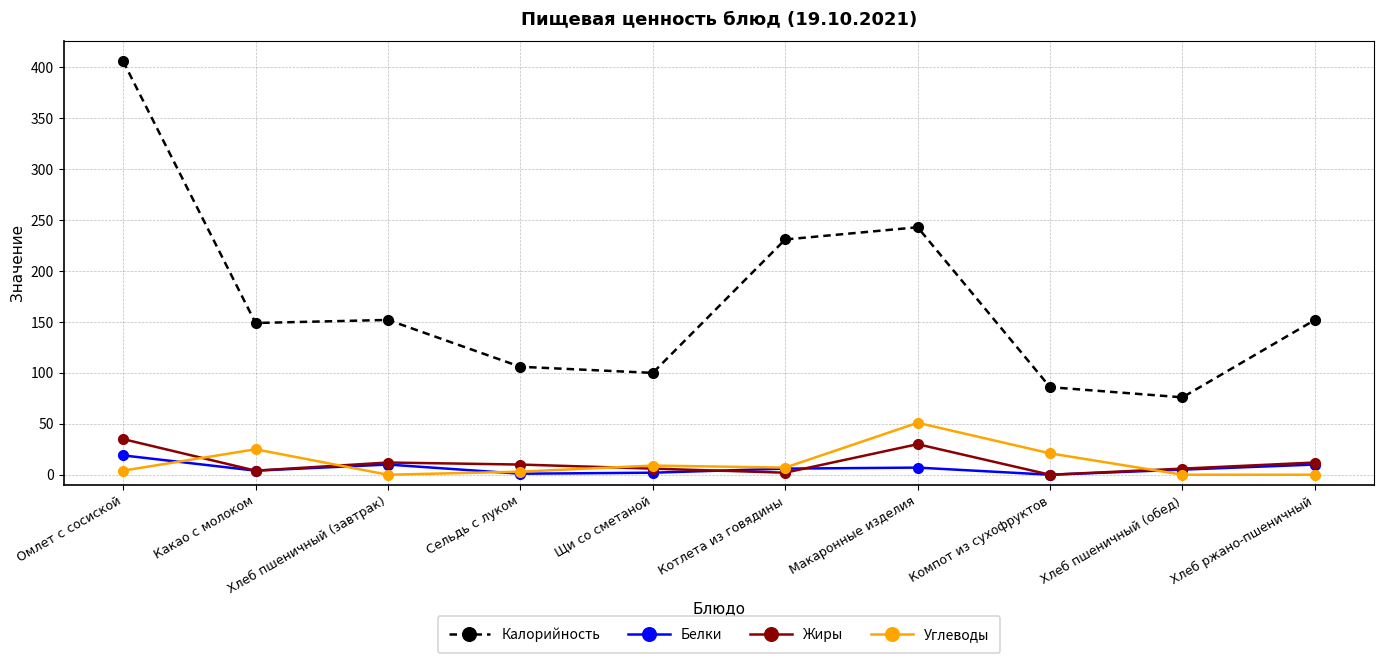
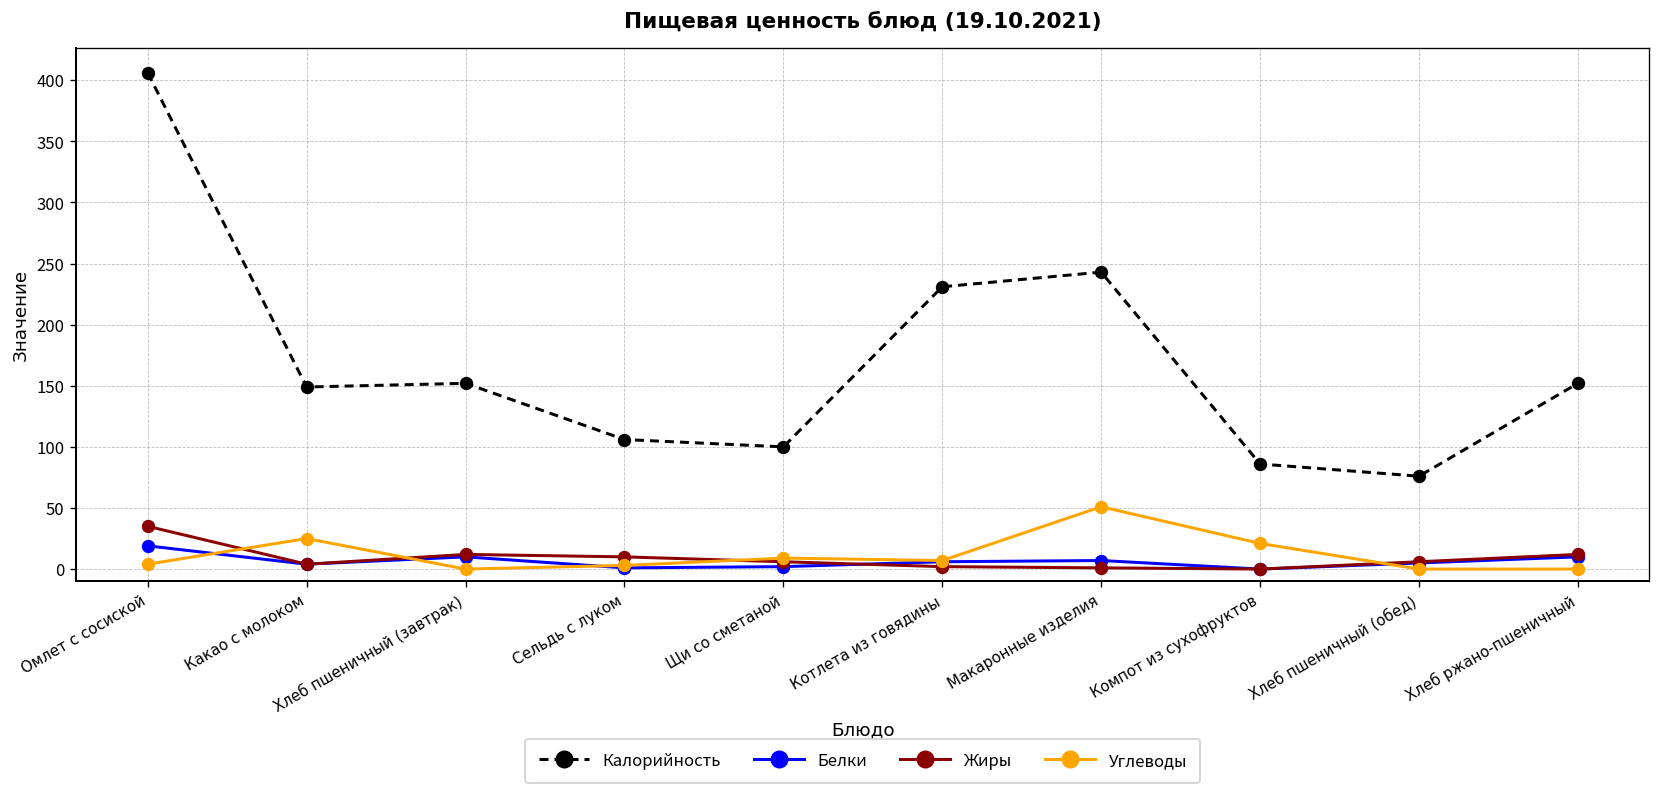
  {
    "Калорийность": {
      "Омлет с сосиской": 406,
      "Какао с молоком": 149,
      "Хлеб пшеничный (завтрак)": 152,
      "Сельдь с луком": 106,
      "Щи со сметаной": 100,
      "Котлета из говядины": 231,
      "Макаронные изделия": 243,
      "Компот из сухофруктов": 86,
      "Хлеб пшеничный (обед)": 76,
      "Хлеб ржано-пшеничный": 152
    },
    "Белки": {
      "Омлет с сосиской": 19,
      "Щи со сметаной": 2,
      "Макаронные изделия": 7
    },
    "Жиры": {
      "Омлет с сосиской": 35,
      "Сельдь с луком": 10,
      "Щи со сметаной": 6,
      "Котлета из говядины": 2,
-     "Макаронные изделия": 30
+     "Макаронные изделия": 1
    },
    "Углеводы": {
      "Омлет с сосиской": 4,
      "Какао с молоком": 25,
      "Хлеб пшеничный (завтрак)": 0,
      "Щи со сметаной": 9,
      "Макаронные изделия": 51,
      "Компот из сухофруктов": 21,
      "Хлеб пшеничный (обед)": 0,
      "Хлеб ржано-пшеничный": 0
    }
  }
